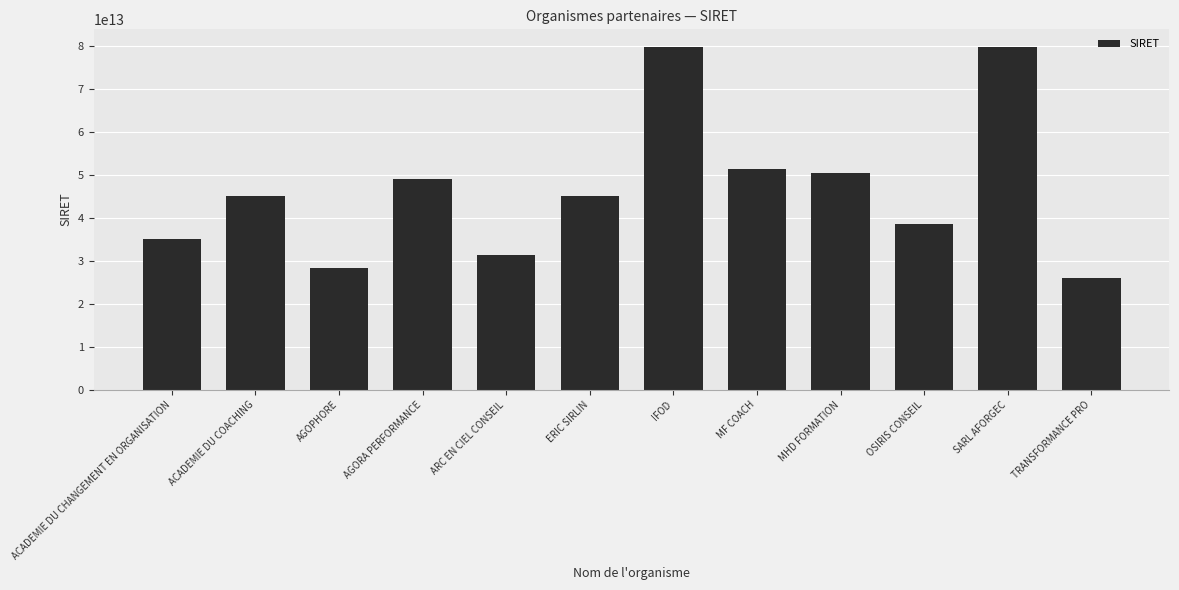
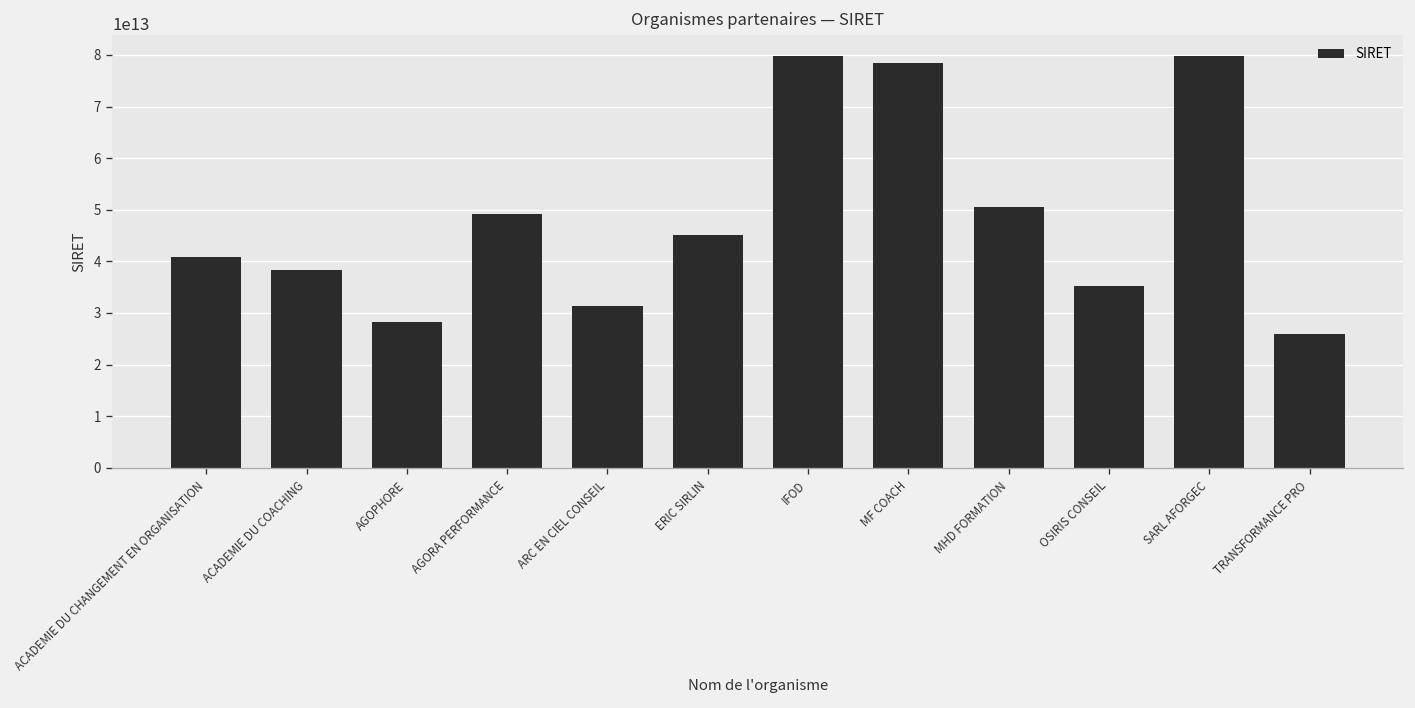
  {
-   "ACADEMIE DU CHANGEMENT EN ORGANISATION": 35000000000000,
-   "ACADEMIE DU COACHING": 45000000000000,
+   "ACADEMIE DU CHANGEMENT EN ORGANISATION": 41000000000000,
+   "ACADEMIE DU COACHING": 38000000000000,
    "AGOPHORE": 28000000000000,
    "AGORA PERFORMANCE": 49000000000000,
    "ARC EN CIEL CONSEIL": 31000000000000,
    "ERIC SIRLIN": 45000000000000,
    "IFOD": 80000000000000,
-   "MF COACH": 51000000000000,
+   "MF COACH": 78000000000000,
    "MHD FORMATION": 50000000000000,
-   "OSIRIS CONSEIL": 39000000000000,
+   "OSIRIS CONSEIL": 35000000000000,
    "SARL AFORGEC": 80000000000000,
    "TRANSFORMANCE PRO": 26000000000000
  }
